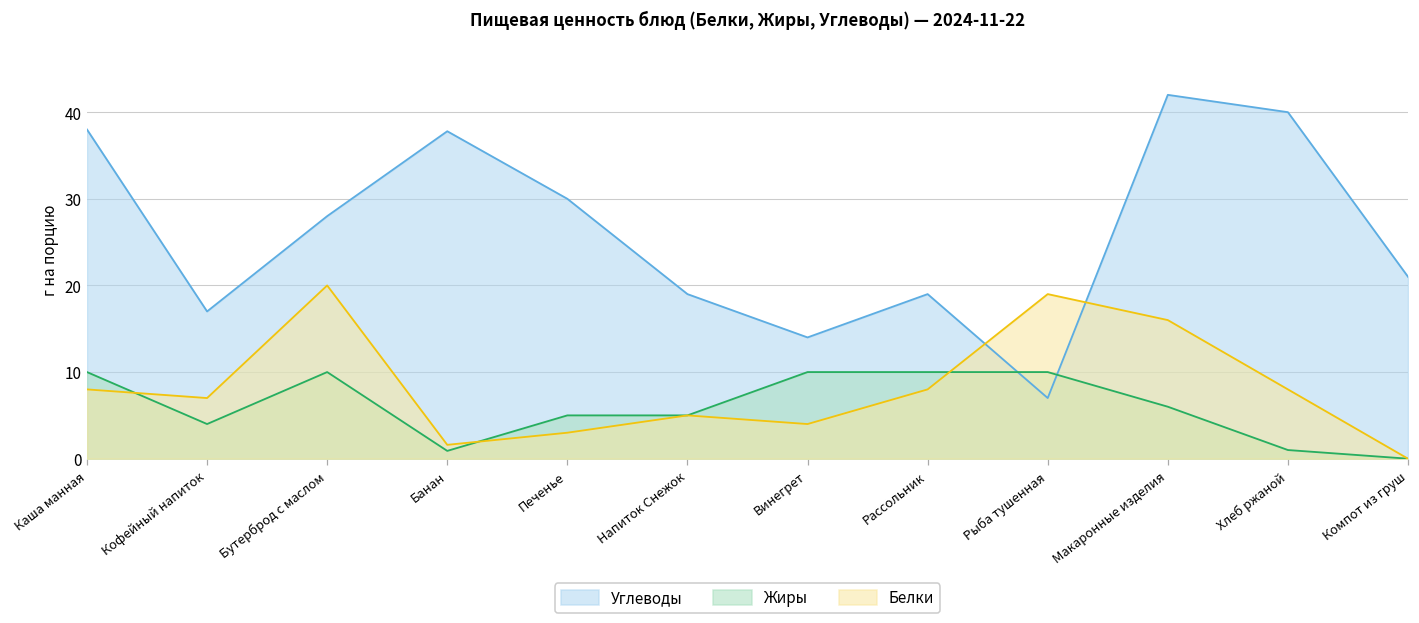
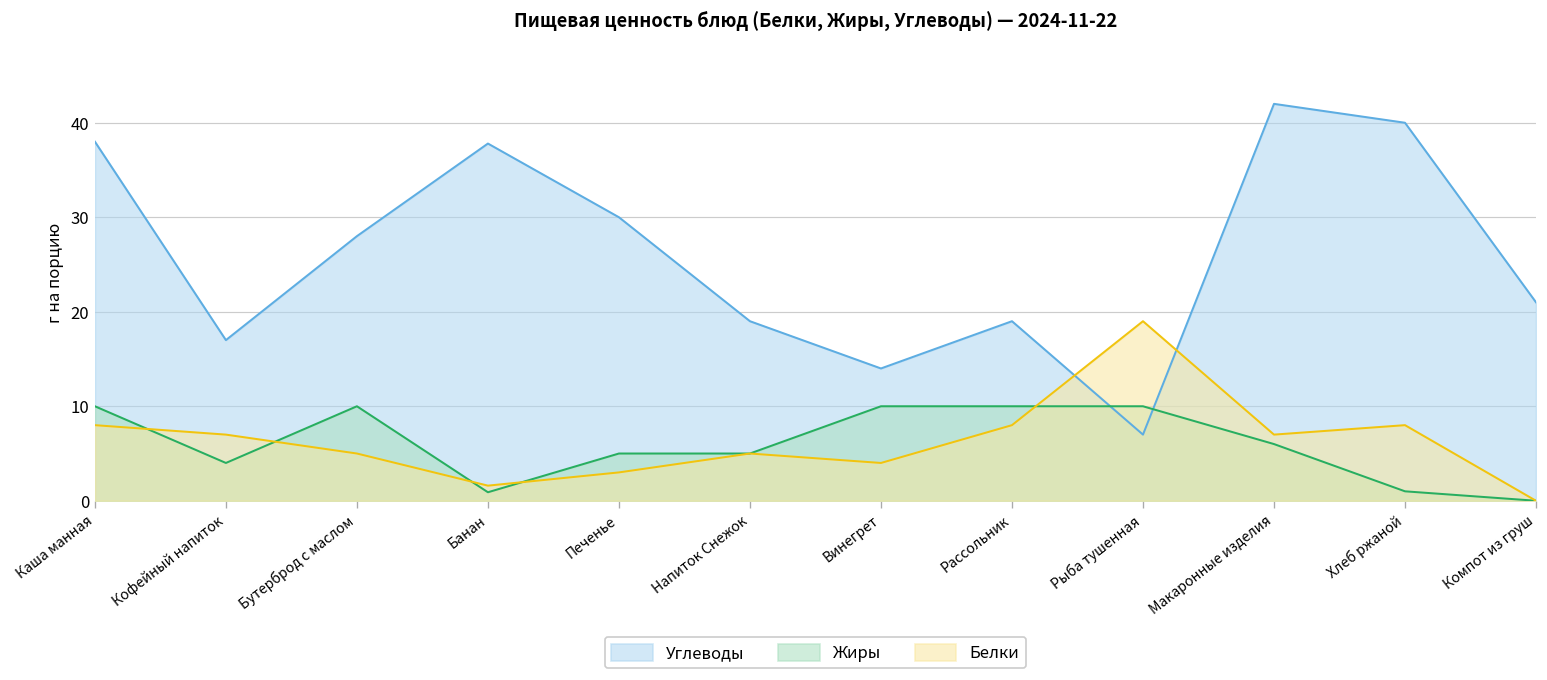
  {
    "Белки": {
      "Каша манная": 8,
      "Кофейный напиток": 7,
-     "Бутерброд с маслом": 20,
+     "Бутерброд с маслом": 5,
      "Банан": 2,
      "Печенье": 3,
      "Винегрет": 4,
      "Рассольник": 8,
      "Рыба тушенная": 19,
-     "Макаронные изделия": 16,
+     "Макаронные изделия": 7,
      "Хлеб ржаной": 8
    }
  }
